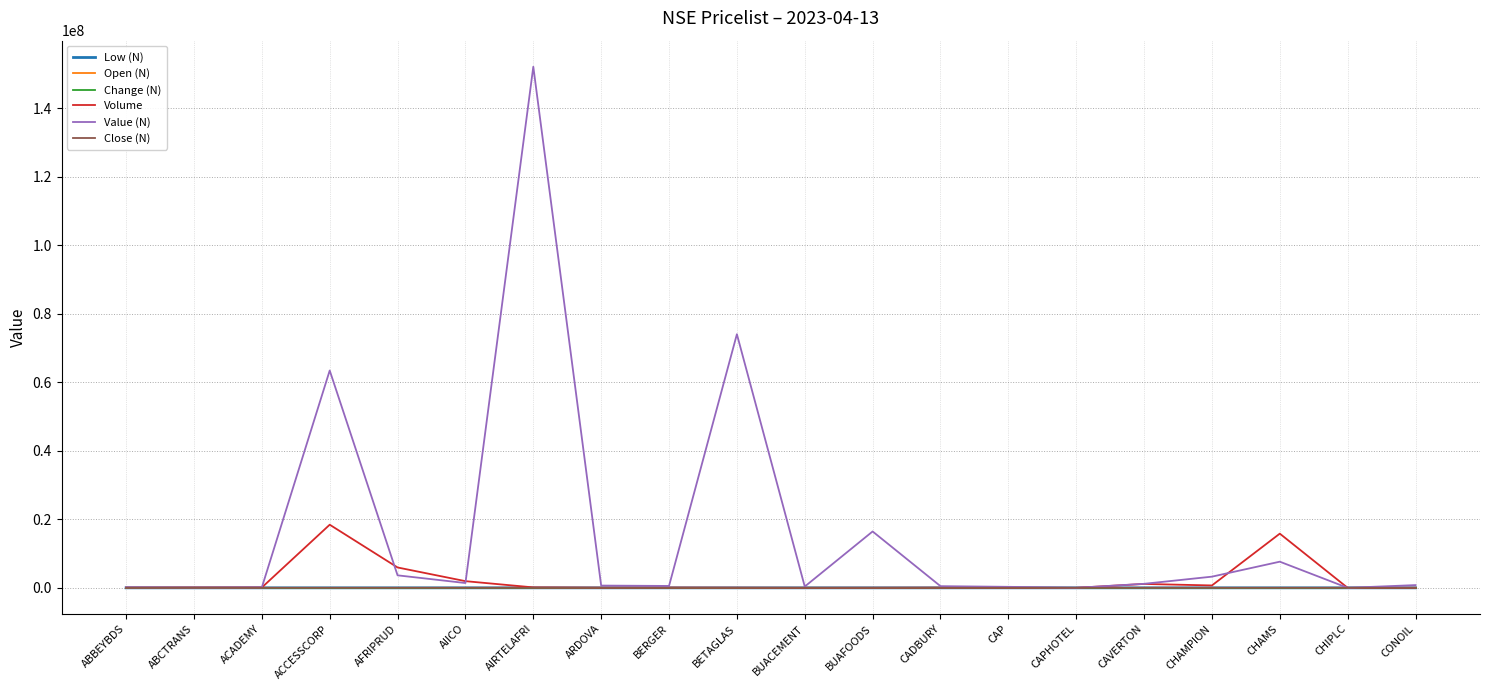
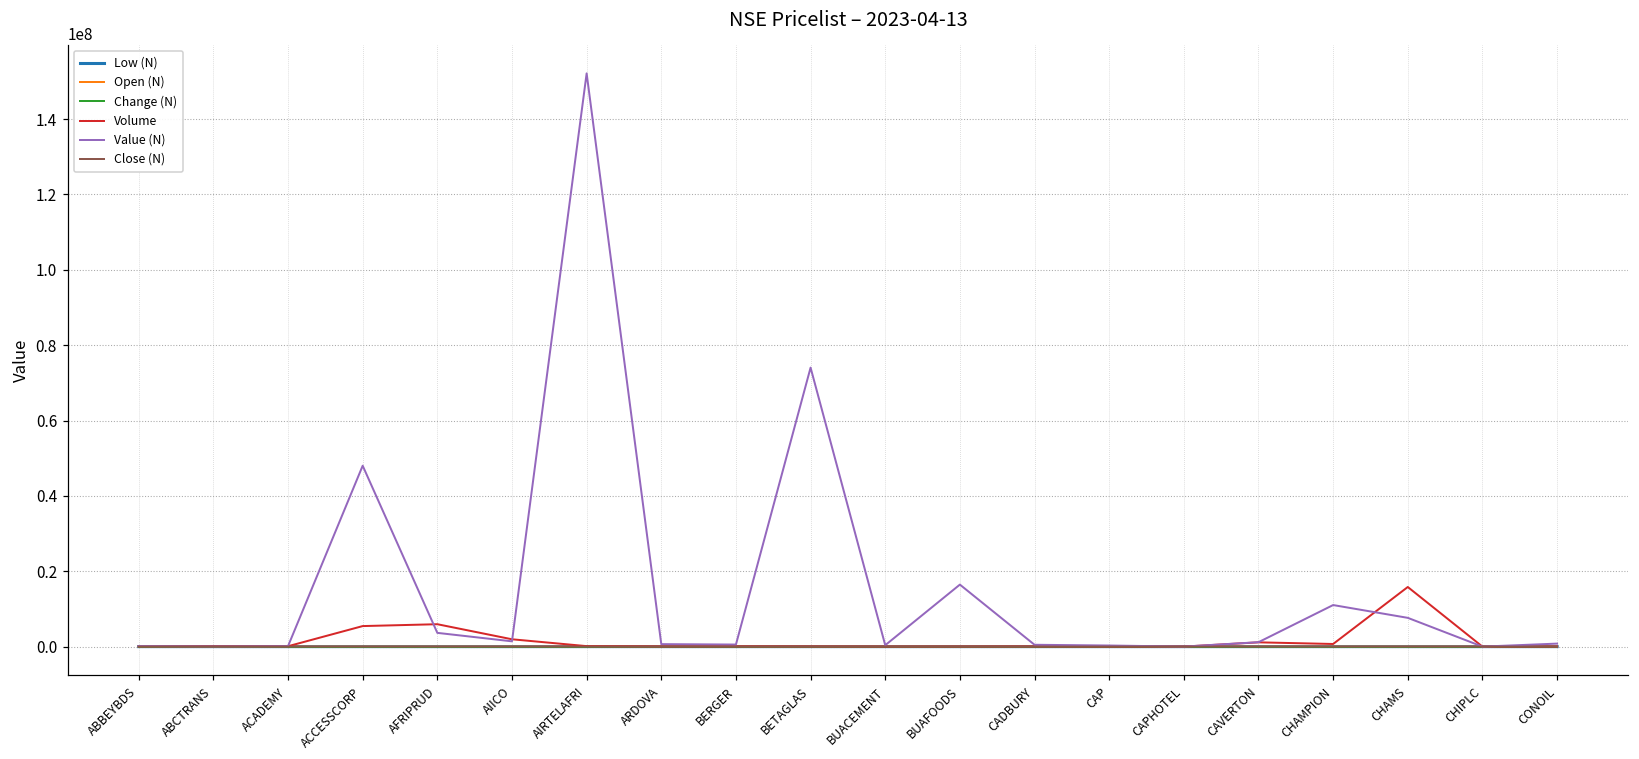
  {
    "Close (N)": {
      "ACCESSCORP": 0,
      "AFRIPRUD": 0,
      "AIICO": 0,
      "CAVERTON": 0,
      "CHAMS": 0
    },
    "Volume": {
-     "ACCESSCORP": 18000000,
+     "ACCESSCORP": 5000000,
      "AFRIPRUD": 6000000,
      "CHAMS": 16000000
    },
    "Value (N)": {
-     "ACCESSCORP": 63000000,
+     "ACCESSCORP": 48000000,
      "AFRIPRUD": 4000000,
      "AIRTELAFRI": 152000000,
      "BETAGLAS": 74000000,
      "BUAFOODS": 16000000,
-     "CHAMPION": 3000000,
+     "CHAMPION": 11000000,
      "CHAMS": 8000000,
      "CONOIL": 1000000
    }
  }
